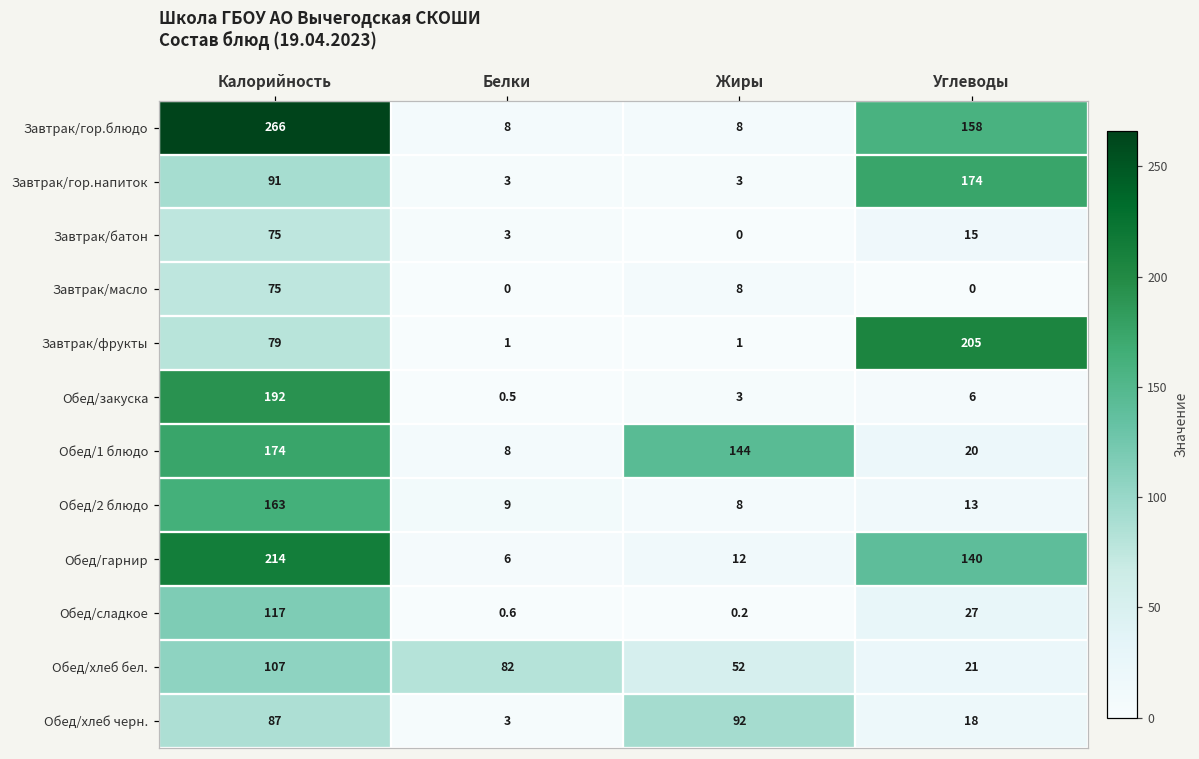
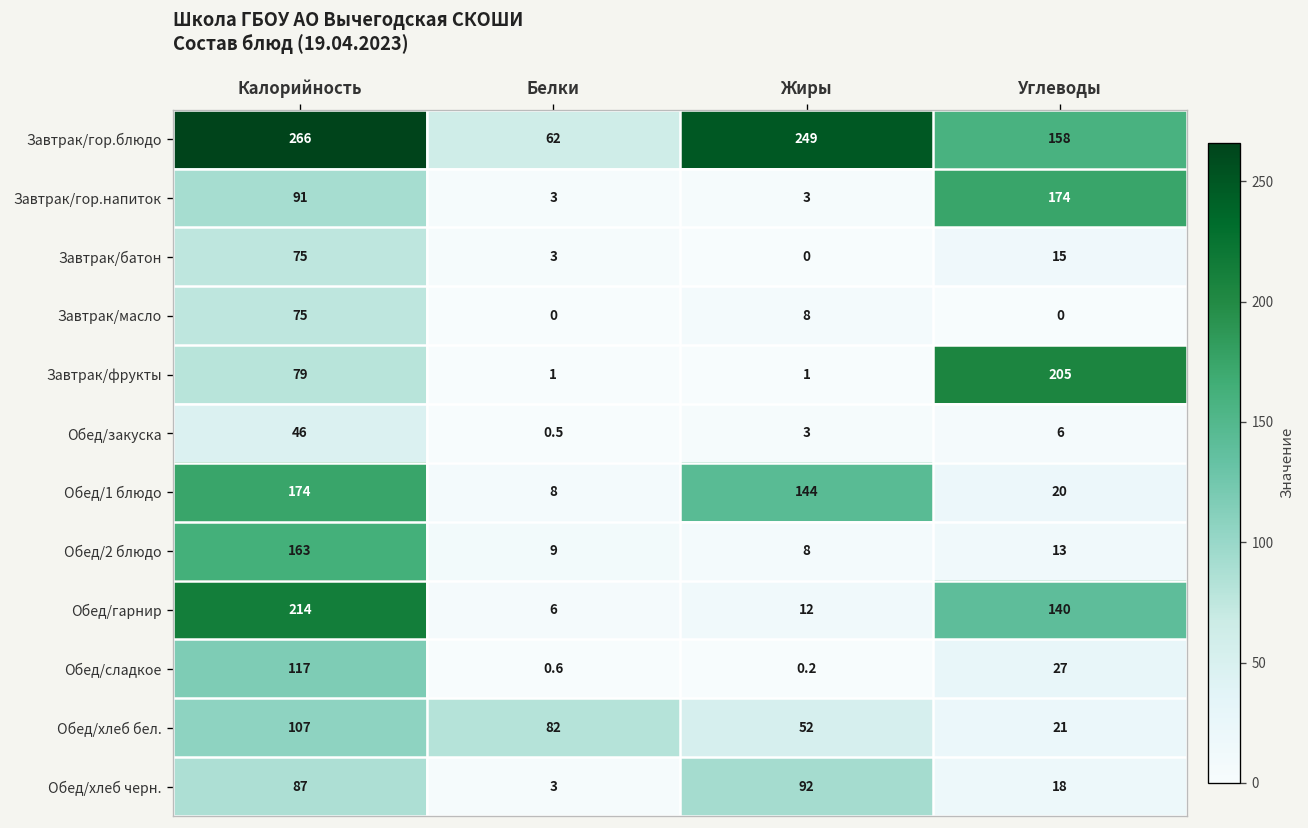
  {
    "Завтрак/гор.блюдо": {
      "Калорийность": 266,
-     "Белки": 8,
-     "Жиры": 8,
+     "Белки": 62,
+     "Жиры": 249,
      "Углеводы": 158
    },
    "Завтрак/гор.напиток": {
      "Калорийность": 91,
      "Белки": 3,
      "Жиры": 3,
      "Углеводы": 174
    },
    "Завтрак/батон": {
      "Калорийность": 75,
      "Белки": 3,
      "Жиры": 0,
      "Углеводы": 15
    },
    "Завтрак/масло": {
      "Калорийность": 75,
      "Белки": 0,
      "Жиры": 8,
      "Углеводы": 0
    },
    "Завтрак/фрукты": {
      "Калорийность": 79,
      "Белки": 1,
      "Жиры": 1,
      "Углеводы": 205
    },
    "Обед/закуска": {
-     "Калорийность": 192,
+     "Калорийность": 46,
      "Белки": 0.5,
      "Жиры": 3,
      "Углеводы": 6
    },
    "Обед/1 блюдо": {
      "Калорийность": 174,
      "Белки": 8,
      "Жиры": 144,
      "Углеводы": 20
    },
    "Обед/2 блюдо": {
      "Калорийность": 163,
      "Белки": 9,
      "Жиры": 8,
      "Углеводы": 13
    },
    "Обед/гарнир": {
      "Калорийность": 214,
      "Белки": 6,
      "Жиры": 12,
      "Углеводы": 140
    },
    "Обед/сладкое": {
      "Калорийность": 117,
      "Белки": 0.6,
      "Жиры": 0.2,
      "Углеводы": 27
    },
    "Обед/хлеб бел.": {
      "Калорийность": 107,
      "Белки": 82,
      "Жиры": 52,
      "Углеводы": 21
    },
    "Обед/хлеб черн.": {
      "Калорийность": 87,
      "Белки": 3,
      "Жиры": 92,
      "Углеводы": 18
    }
  }
